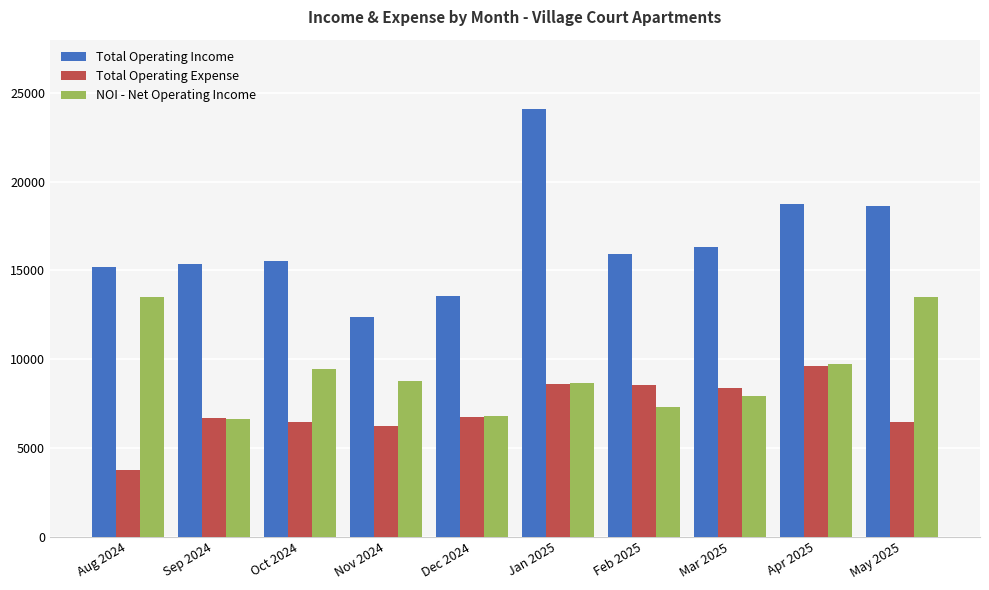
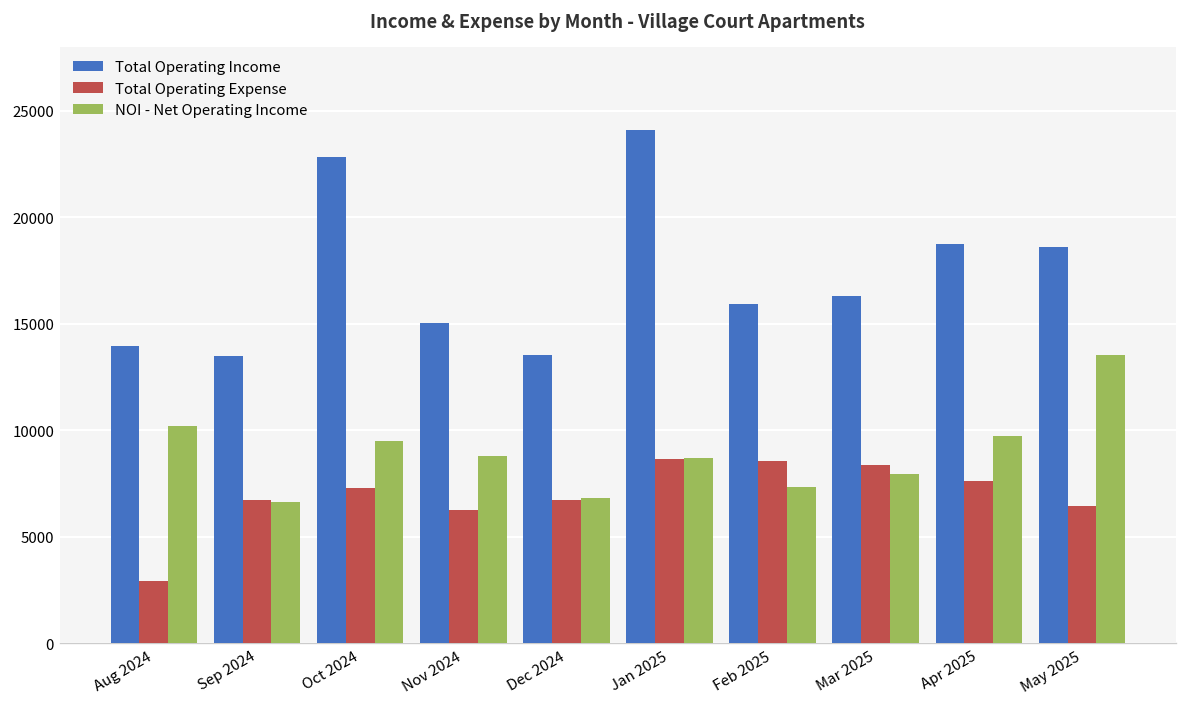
  {
    "Total Operating Income": {
-     "Aug 2024": 15200,
-     "Sep 2024": 15400,
-     "Oct 2024": 15500,
-     "Nov 2024": 12400,
+     "Aug 2024": 13900,
+     "Sep 2024": 13500,
+     "Oct 2024": 22800,
+     "Nov 2024": 15000,
      "Dec 2024": 13500,
      "Jan 2025": 24100,
      "Feb 2025": 15900,
      "Mar 2025": 16300,
      "Apr 2025": 18700,
      "May 2025": 18600
    },
    "Total Operating Expense": {
-     "Aug 2024": 3800,
+     "Aug 2024": 2900,
      "Sep 2024": 6700,
-     "Oct 2024": 6400,
+     "Oct 2024": 7300,
      "Nov 2024": 6200,
      "Dec 2024": 6700,
      "Jan 2025": 8600,
      "Feb 2025": 8600,
      "Mar 2025": 8400,
-     "Apr 2025": 9600,
+     "Apr 2025": 7600,
      "May 2025": 6500
    },
    "NOI - Net Operating Income": {
-     "Aug 2024": 13500,
+     "Aug 2024": 10200,
      "Sep 2024": 6600,
      "Oct 2024": 9500,
      "Nov 2024": 8800,
      "Dec 2024": 6800,
      "Jan 2025": 8700,
      "Feb 2025": 7300,
      "Mar 2025": 7900,
      "Apr 2025": 9700,
      "May 2025": 13500
    }
  }
